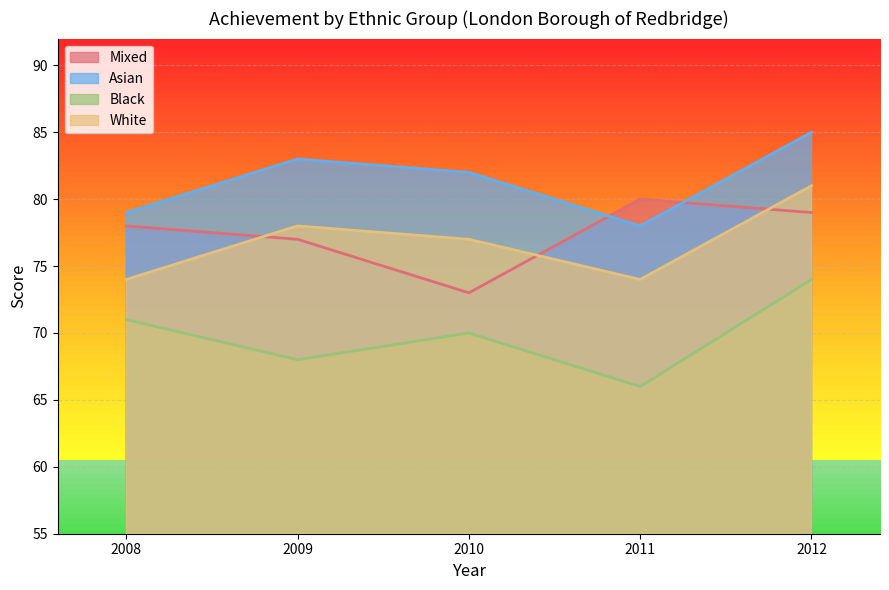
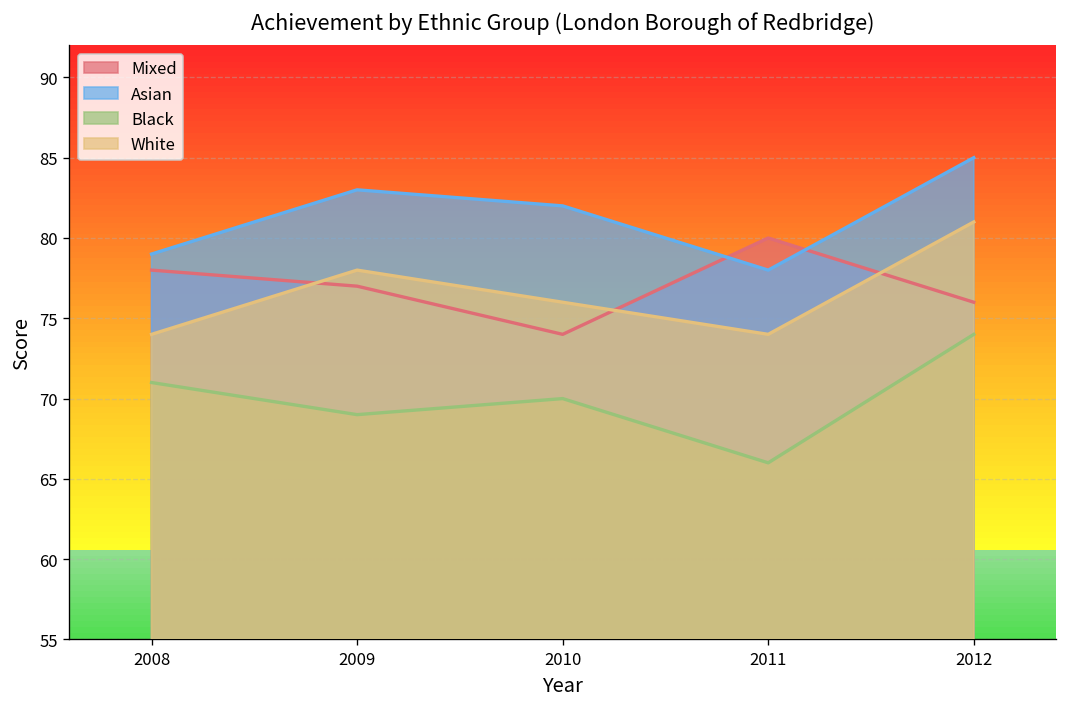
  {
    "Mixed": {
      "2008": 78,
      "2009": 77,
-     "2010": 73,
+     "2010": 74,
      "2011": 80,
-     "2012": 79
+     "2012": 76
    },
    "Asian": {
      "2008": 79,
      "2009": 83,
      "2010": 82,
      "2011": 78,
      "2012": 85
    },
    "Black": {
      "2008": 71,
-     "2009": 68,
+     "2009": 69,
      "2010": 70,
      "2011": 66,
      "2012": 74
    },
    "White": {
      "2008": 74,
      "2009": 78,
-     "2010": 77,
+     "2010": 76,
      "2011": 74,
      "2012": 81
    }
  }
